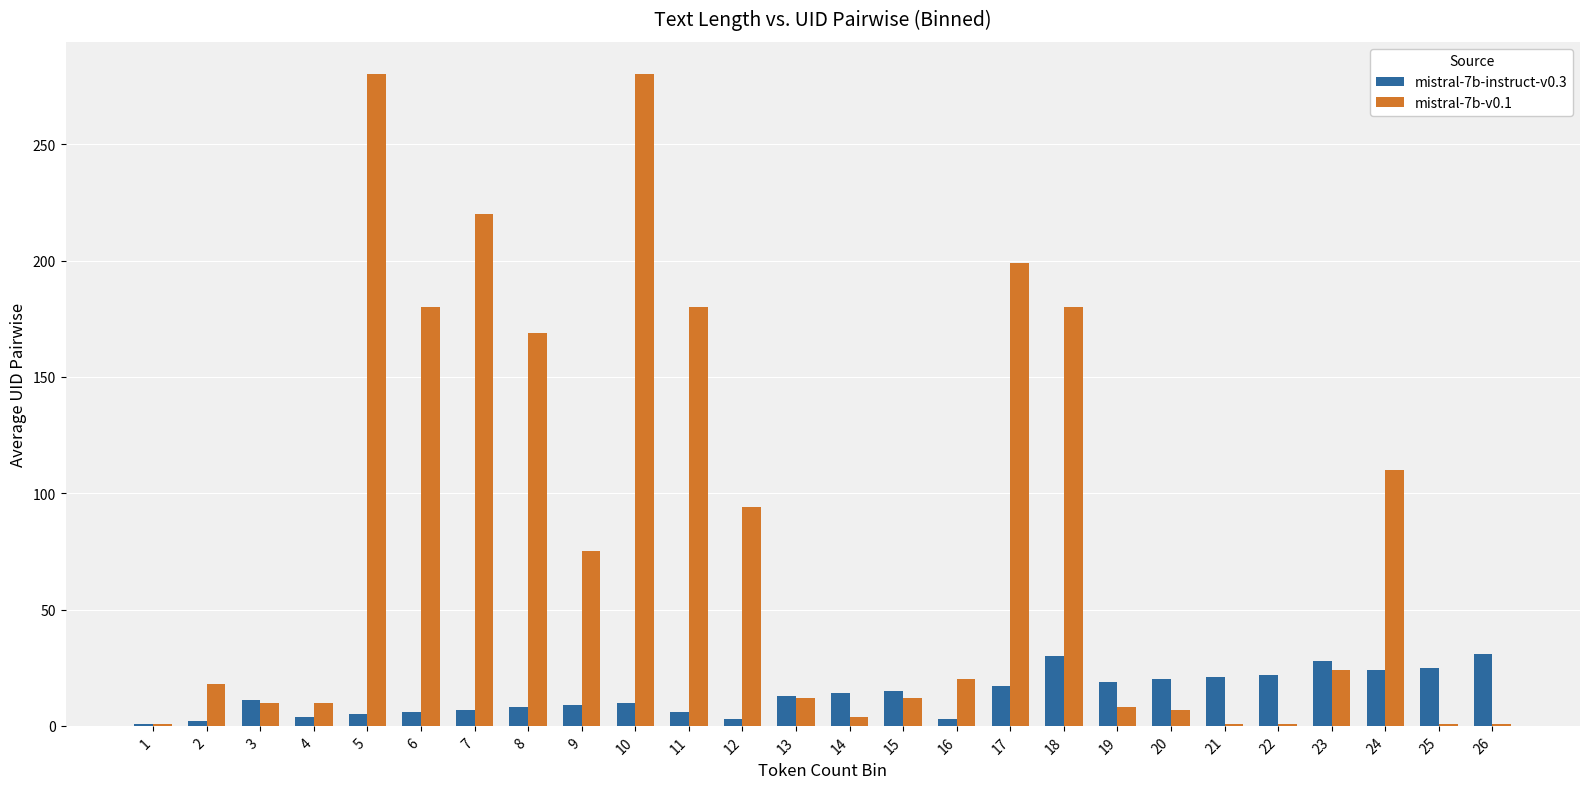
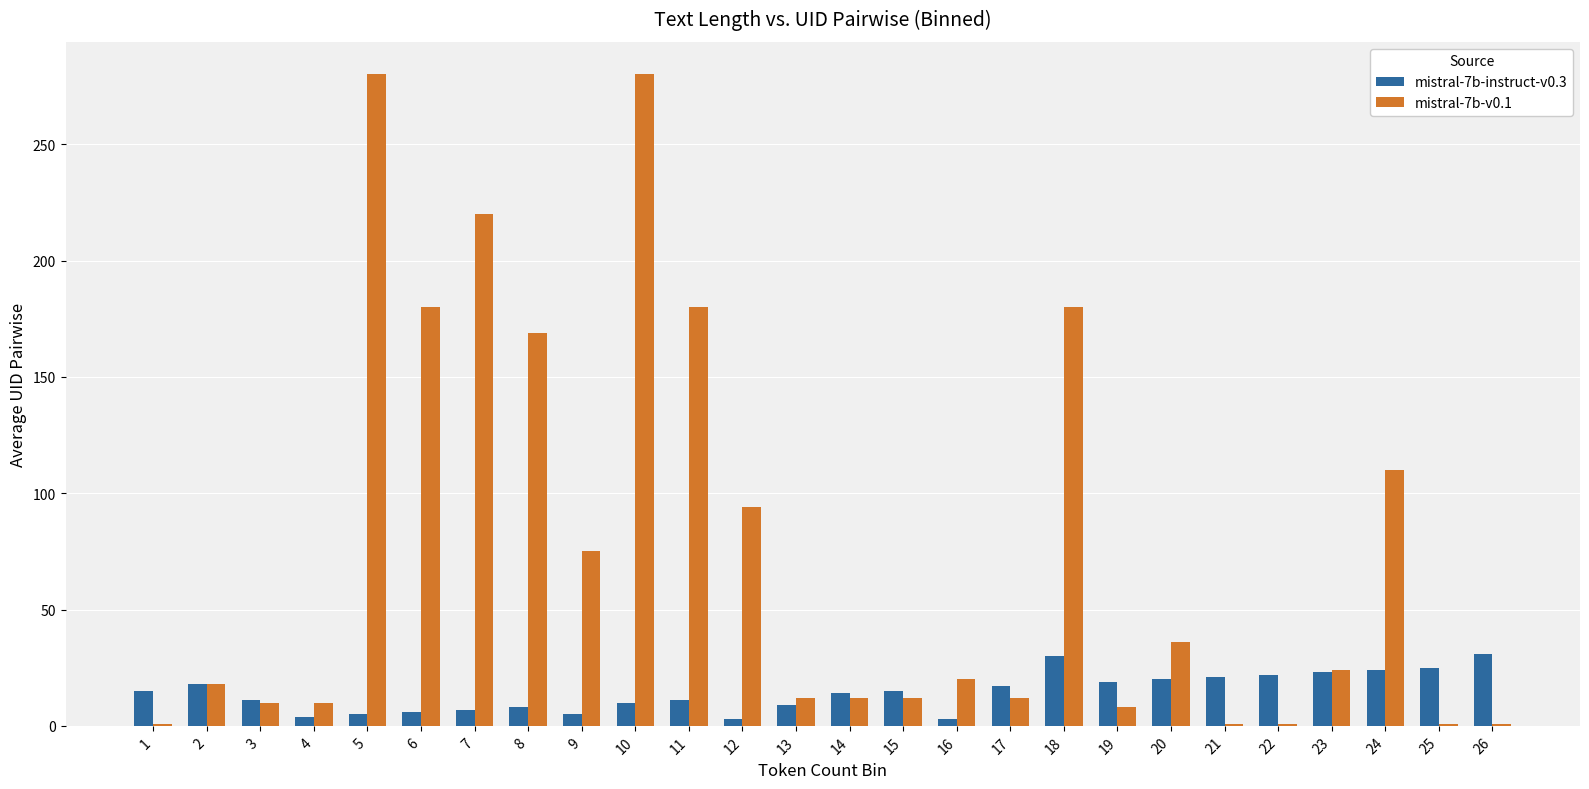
  {
    "mistral-7b-instruct-v0.3": {
-     "1": 1,
-     "2": 2,
+     "1": 15,
+     "2": 18,
      "3": 11,
      "4": 4,
      "5": 5,
      "6": 6,
      "7": 7,
      "8": 8,
-     "9": 9,
+     "9": 5,
      "10": 10,
-     "11": 6,
+     "11": 11,
      "12": 3,
-     "13": 13,
+     "13": 9,
      "14": 14,
      "15": 15,
      "16": 3,
      "17": 17,
      "18": 30,
      "19": 19,
      "20": 20,
      "21": 21,
      "22": 22,
-     "23": 28,
+     "23": 23,
      "24": 24,
      "25": 25,
      "26": 31
    },
    "mistral-7b-v0.1": {
      "2": 18,
      "3": 10,
      "4": 10,
      "5": 280,
      "6": 180,
      "7": 220,
      "8": 169,
      "9": 75,
      "10": 280,
      "11": 180,
      "12": 94,
      "13": 12,
-     "14": 4,
+     "14": 12,
      "15": 12,
      "16": 20,
-     "17": 199,
+     "17": 12,
      "18": 180,
      "19": 8,
-     "20": 7,
+     "20": 36,
      "23": 24,
      "24": 110
    }
  }
